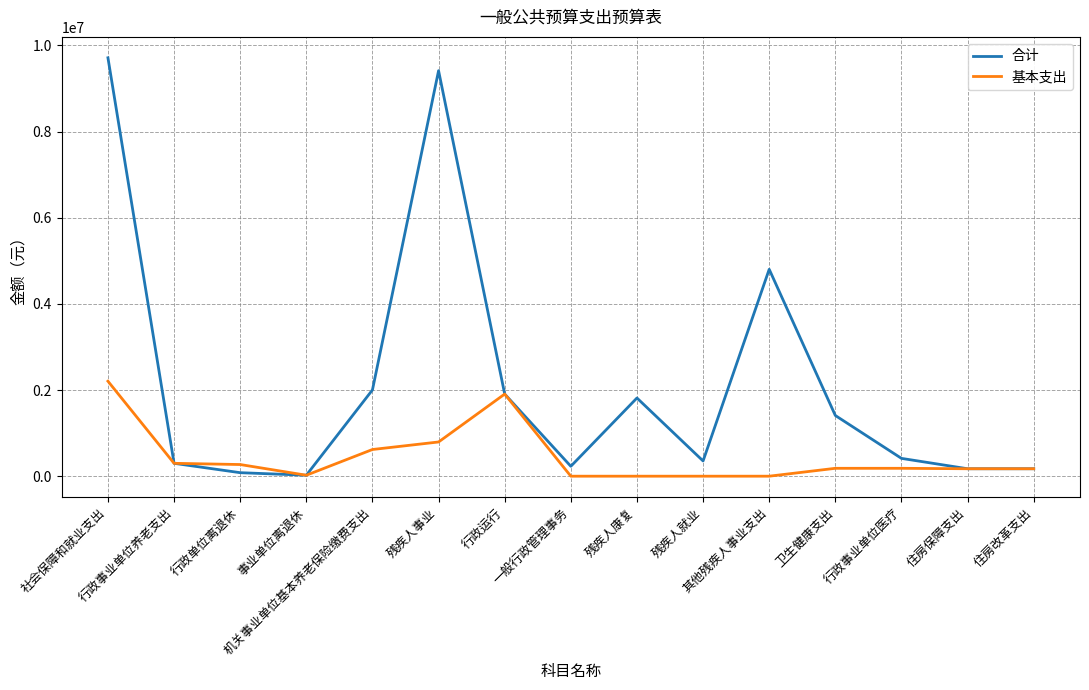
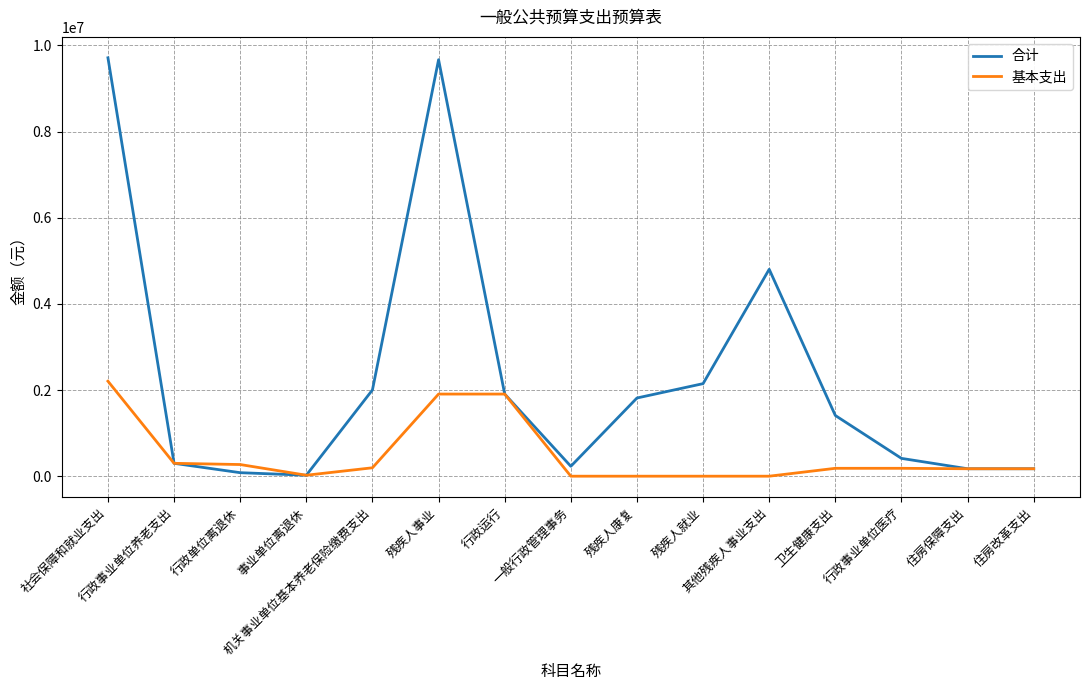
  {
    "合计": {
      "社会保障和就业支出": 9700000,
      "行政单位离退休": 100000,
      "机关事业单位基本养老保险缴费支出": 2000000,
-     "残疾人事业": 9400000,
+     "残疾人事业": 9700000,
      "一般行政管理事务": 200000,
      "残疾人康复": 1800000,
-     "残疾人就业": 400000,
+     "残疾人就业": 2100000,
      "其他残疾人事业支出": 4800000,
      "卫生健康支出": 1400000,
      "行政事业单位医疗": 400000
    },
    "基本支出": {
      "社会保障和就业支出": 2200000,
      "行政单位离退休": 300000,
-     "机关事业单位基本养老保险缴费支出": 600000,
-     "残疾人事业": 800000,
+     "机关事业单位基本养老保险缴费支出": 200000,
+     "残疾人事业": 1900000,
      "一般行政管理事务": 0,
      "残疾人康复": 0,
      "残疾人就业": 0,
      "其他残疾人事业支出": 0,
      "卫生健康支出": 200000,
      "行政事业单位医疗": 200000
    }
  }
